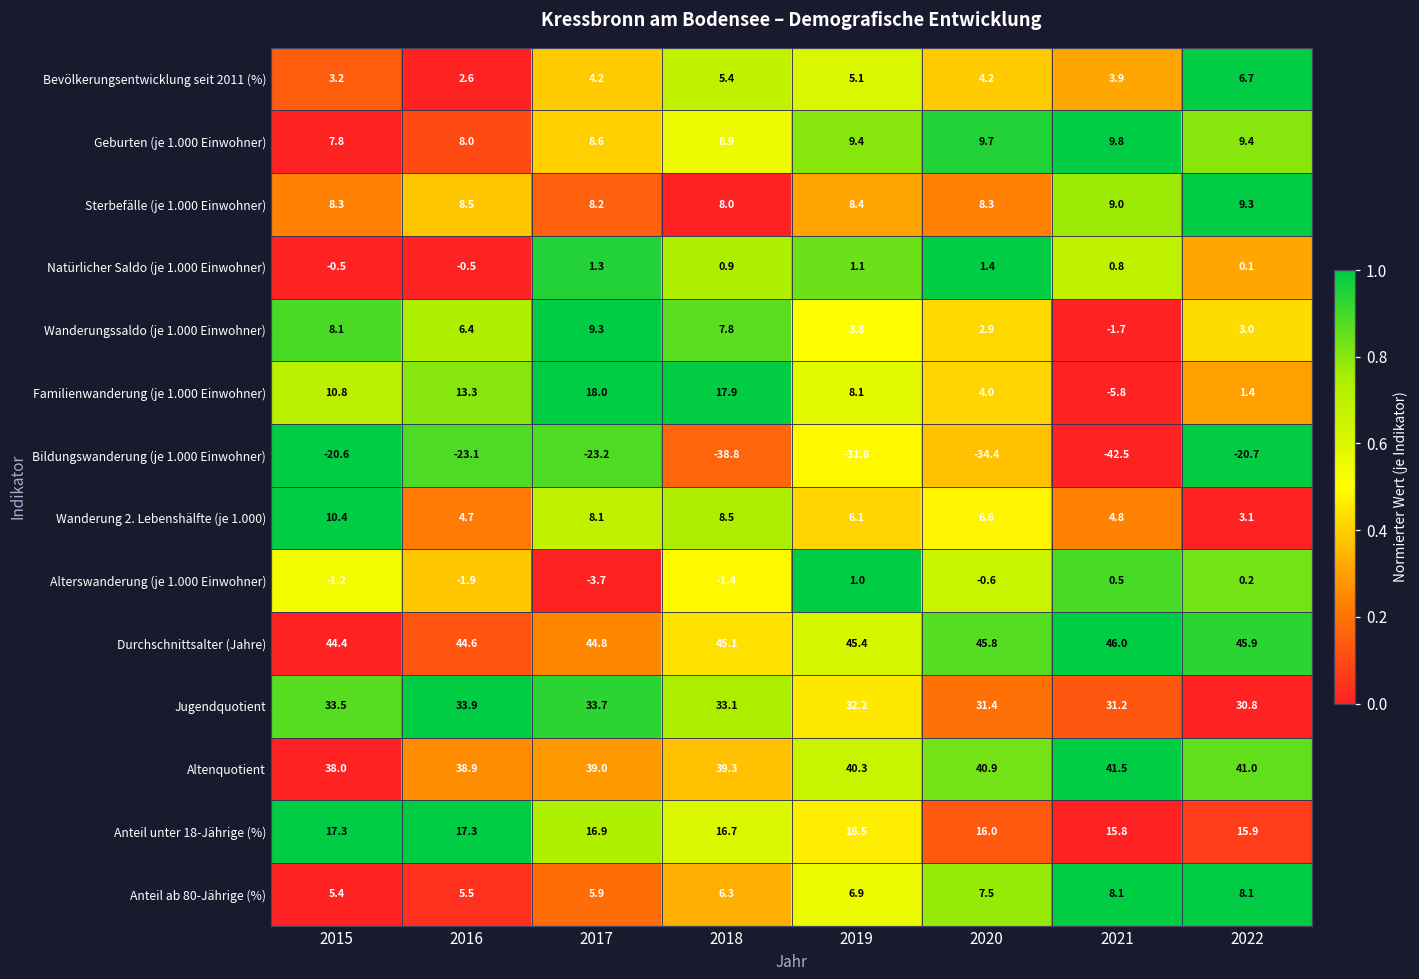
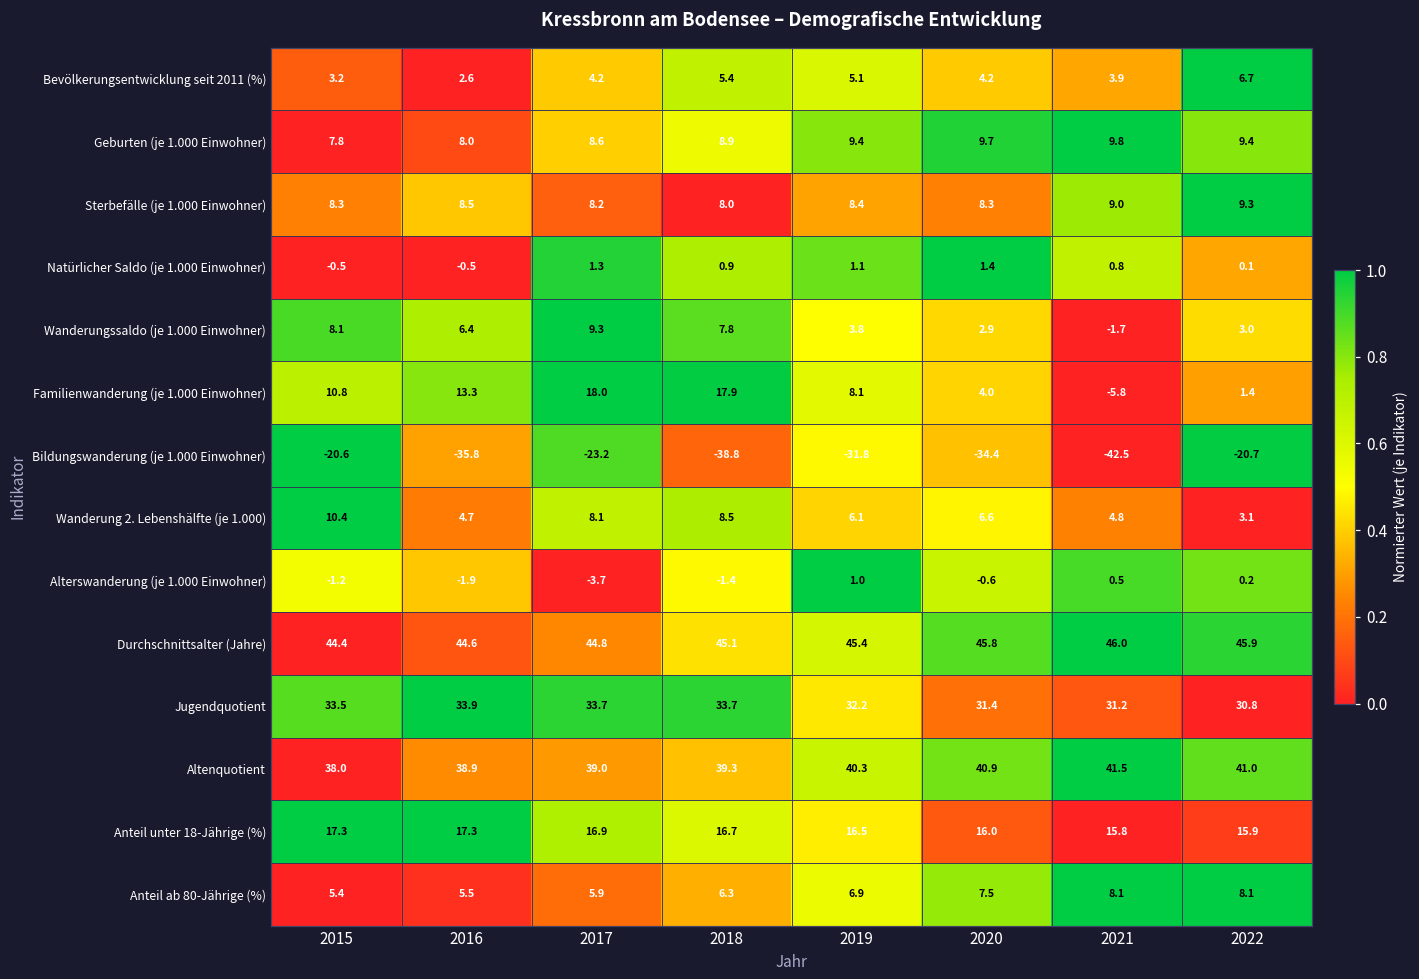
  {
    "Bevölkerungsentwicklung seit 2011 (%)": {
      "2015": 3.2,
      "2016": 2.6,
      "2017": 4.2,
      "2018": 5.4,
      "2019": 5.1,
      "2020": 4.2,
      "2021": 3.9,
      "2022": 6.7
    },
    "Geburten (je 1.000 Einwohner)": {
      "2015": 7.8,
      "2016": 8.0,
      "2017": 8.6,
      "2018": 8.9,
      "2019": 9.4,
      "2020": 9.7,
      "2021": 9.8,
      "2022": 9.4
    },
    "Sterbefälle (je 1.000 Einwohner)": {
      "2015": 8.3,
      "2016": 8.5,
      "2017": 8.2,
      "2018": 8.0,
      "2019": 8.4,
      "2020": 8.3,
      "2021": 9.0,
      "2022": 9.3
    },
    "Natürlicher Saldo (je 1.000 Einwohner)": {
      "2015": -0.5,
      "2016": -0.5,
      "2017": 1.3,
      "2018": 0.9,
      "2019": 1.1,
      "2020": 1.4,
      "2021": 0.8,
      "2022": 0.1
    },
    "Wanderungssaldo (je 1.000 Einwohner)": {
      "2015": 8.1,
      "2016": 6.4,
      "2017": 9.3,
      "2018": 7.8,
      "2019": 3.8,
      "2020": 2.9,
      "2021": -1.7,
      "2022": 3.0
    },
    "Familienwanderung (je 1.000 Einwohner)": {
      "2015": 10.8,
      "2016": 13.3,
      "2017": 18.0,
      "2018": 17.9,
      "2019": 8.1,
      "2020": 4.0,
      "2021": -5.8,
      "2022": 1.4
    },
    "Bildungswanderung (je 1.000 Einwohner)": {
      "2015": -20.6,
-     "2016": -23.1,
+     "2016": -35.8,
      "2017": -23.2,
      "2018": -38.8,
      "2019": -31.8,
      "2020": -34.4,
      "2021": -42.5,
      "2022": -20.7
    },
    "Wanderung 2. Lebenshälfte (je 1.000)": {
      "2015": 10.4,
      "2016": 4.7,
      "2017": 8.1,
      "2018": 8.5,
      "2019": 6.1,
      "2020": 6.6,
      "2021": 4.8,
      "2022": 3.1
    },
    "Alterswanderung (je 1.000 Einwohner)": {
      "2015": -1.2,
      "2016": -1.9,
      "2017": -3.7,
      "2018": -1.4,
      "2019": 1.0,
      "2020": -0.6,
      "2021": 0.5,
      "2022": 0.2
    },
    "Durchschnittsalter (Jahre)": {
      "2015": 44.4,
      "2016": 44.6,
      "2017": 44.8,
      "2018": 45.1,
      "2019": 45.4,
      "2020": 45.8,
      "2021": 46.0,
      "2022": 45.9
    },
    "Jugendquotient": {
      "2015": 33.5,
      "2016": 33.9,
      "2017": 33.7,
-     "2018": 33.1,
+     "2018": 33.7,
      "2019": 32.2,
      "2020": 31.4,
      "2021": 31.2,
      "2022": 30.8
    },
    "Altenquotient": {
      "2015": 38.0,
      "2016": 38.9,
      "2017": 39.0,
      "2018": 39.3,
      "2019": 40.3,
      "2020": 40.9,
      "2021": 41.5,
      "2022": 41.0
    },
    "Anteil unter 18-Jährige (%)": {
      "2015": 17.3,
      "2016": 17.3,
      "2017": 16.9,
      "2018": 16.7,
      "2019": 16.5,
      "2020": 16.0,
      "2021": 15.8,
      "2022": 15.9
    },
    "Anteil ab 80-Jährige (%)": {
      "2015": 5.4,
      "2016": 5.5,
      "2017": 5.9,
      "2018": 6.3,
      "2019": 6.9,
      "2020": 7.5,
      "2021": 8.1,
      "2022": 8.1
    }
  }
